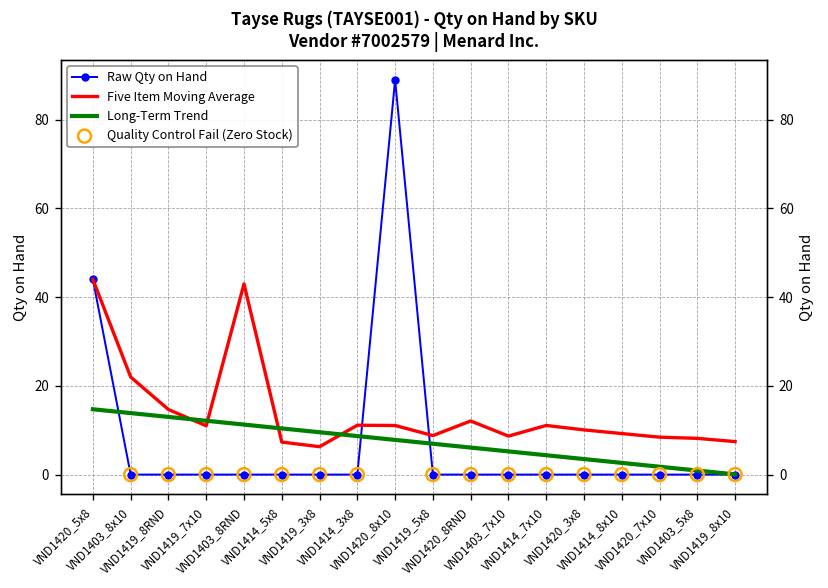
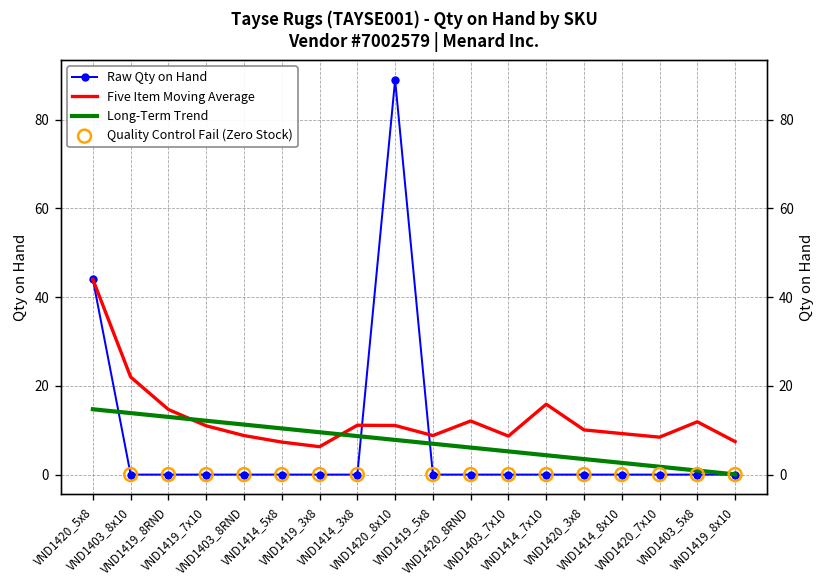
  {
    "Raw Qty on Hand": {
      "VND1420_8x10": 89
    },
    "Five Item Moving Average": {
      "VND1403_8x10": 22,
      "VND1419_8RND": 15,
      "VND1419_7x10": 11,
-     "VND1403_8RND": 43,
+     "VND1403_8RND": 9,
      "VND1414_5x8": 7,
      "VND1419_3x8": 6,
      "VND1414_3x8": 11,
      "VND1420_8x10": 11,
      "VND1419_5x8": 9,
      "VND1420_8RND": 12,
      "VND1403_7x10": 9,
-     "VND1414_7x10": 11,
+     "VND1414_7x10": 16,
      "VND1420_3x8": 10,
      "VND1414_8x10": 9,
      "VND1420_7x10": 8,
-     "VND1403_5x8": 8,
+     "VND1403_5x8": 12,
      "VND1419_8x10": 7
    },
    "Long-Term Trend": {
      "VND1420_5x8": 15,
      "VND1403_8x10": 14,
      "VND1419_8RND": 13,
      "VND1419_7x10": 12,
      "VND1403_8RND": 11,
      "VND1414_5x8": 10,
      "VND1419_3x8": 10,
      "VND1414_3x8": 9,
      "VND1420_8x10": 8,
      "VND1419_5x8": 7,
      "VND1420_8RND": 6,
      "VND1403_7x10": 5,
      "VND1414_7x10": 4,
      "VND1420_3x8": 4,
      "VND1414_8x10": 3,
      "VND1420_7x10": 2,
      "VND1403_5x8": 1
    }
  }
